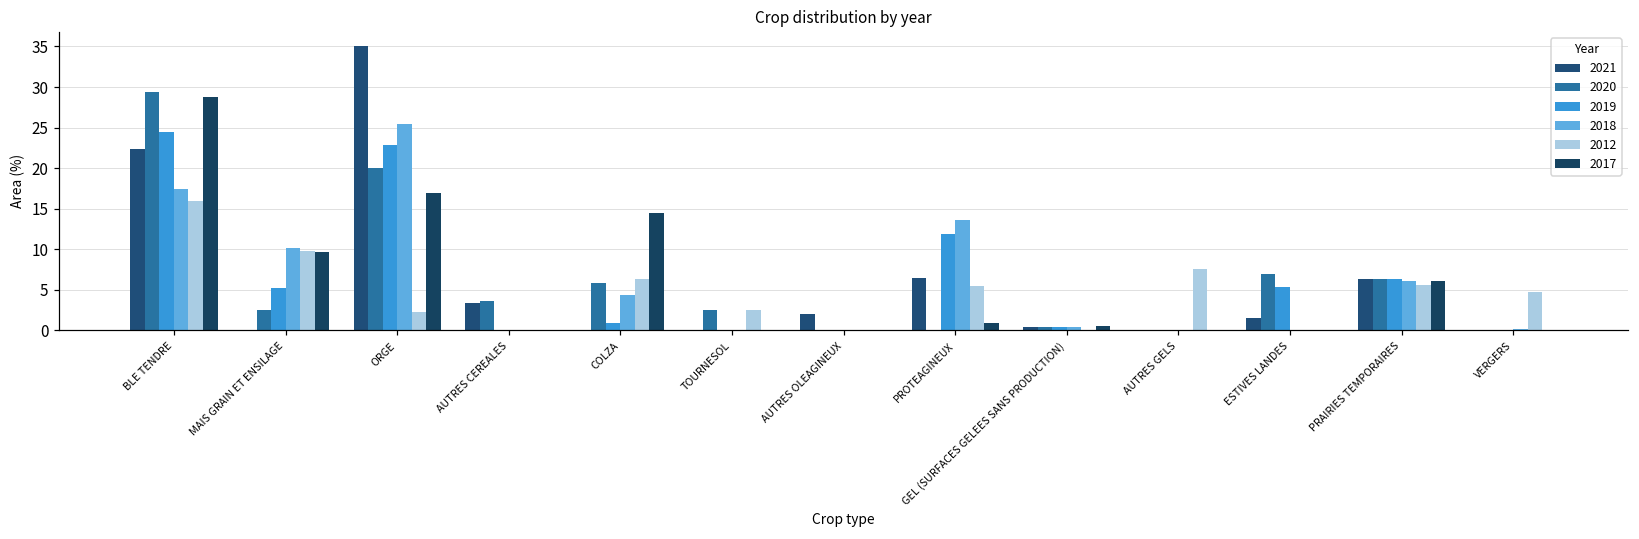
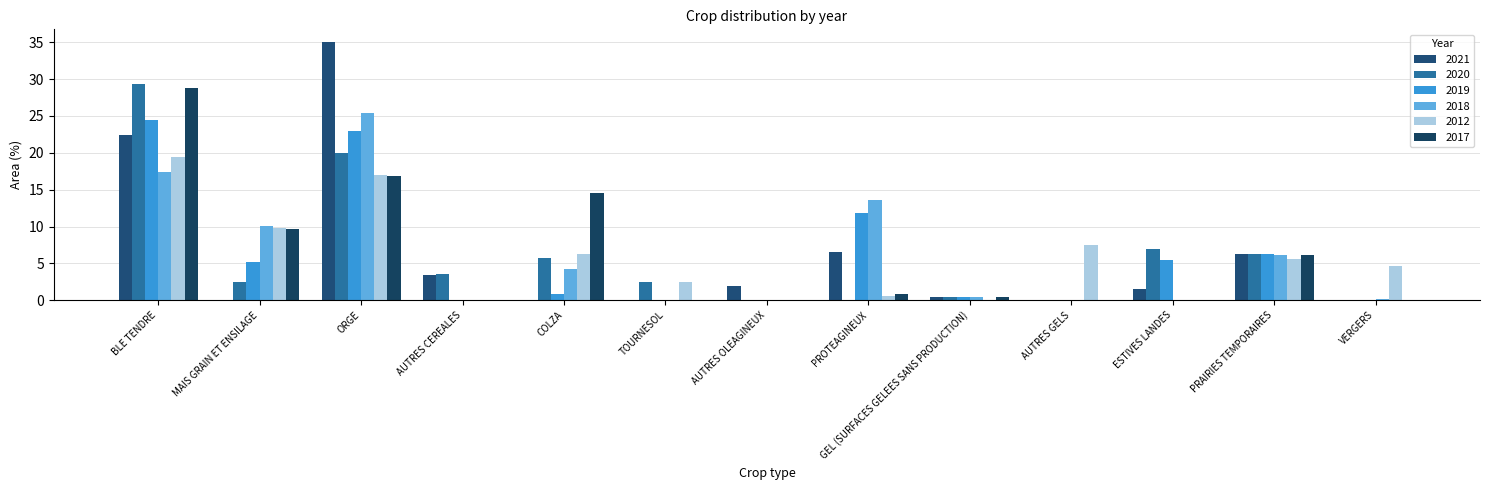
  {
    "2012": {
-     "BLE TENDRE": 16,
+     "BLE TENDRE": 20,
      "MAIS GRAIN ET ENSILAGE": 10,
-     "ORGE": 2,
+     "ORGE": 17,
      "AUTRES CEREALES": 0,
      "COLZA": 6,
      "TOURNESOL": 3,
      "AUTRES OLEAGINEUX": 0,
-     "PROTEAGINEUX": 6,
+     "PROTEAGINEUX": 1,
      "GEL (SURFACES GELEES SANS PRODUCTION)": 0,
      "AUTRES GELS": 8,
      "ESTIVES LANDES": 0,
      "PRAIRIES TEMPORAIRES": 6,
      "VERGERS": 5
    }
  }
